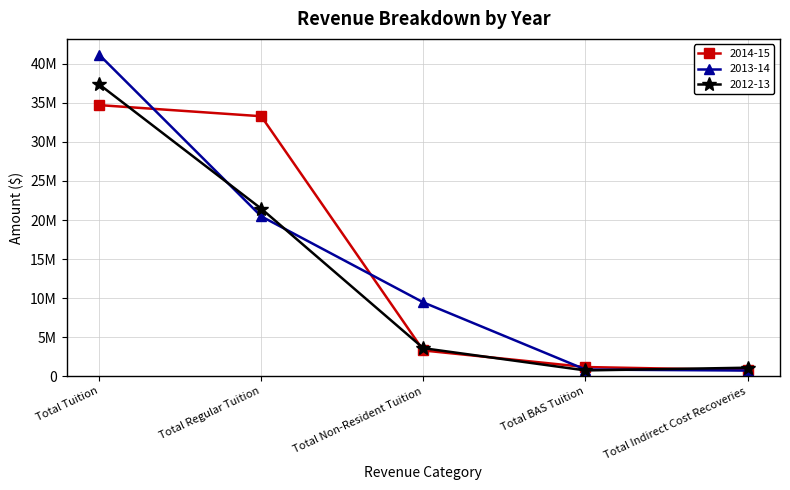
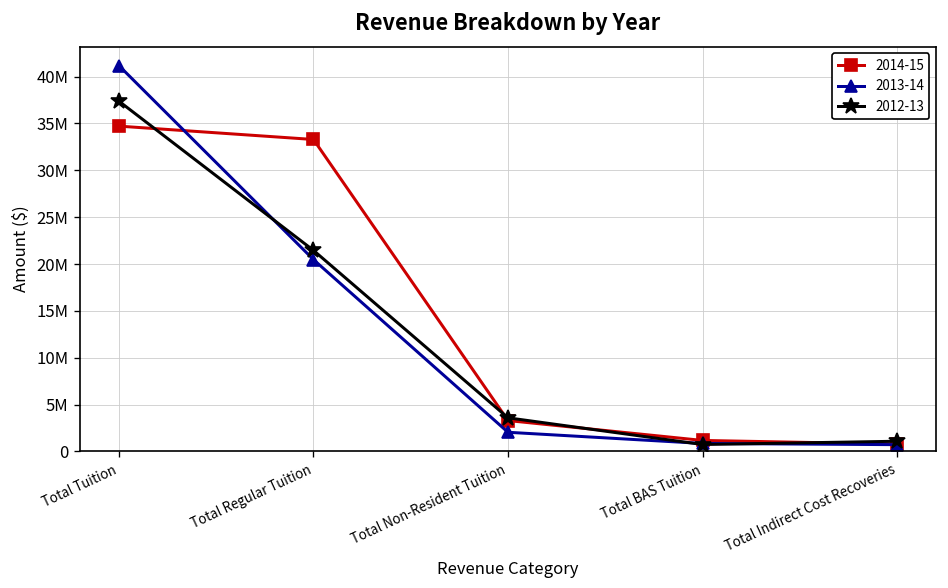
  {
    "2014-15": {
      "Total Tuition": 35000000,
      "Total Regular Tuition": 33000000
    },
    "2013-14": {
      "Total Tuition": 41000000,
      "Total Regular Tuition": 20000000,
-     "Total Non-Resident Tuition": 9000000
+     "Total Non-Resident Tuition": 2000000
    },
    "2012-13": {
      "Total Tuition": 37000000,
      "Total Regular Tuition": 21000000
    }
  }
